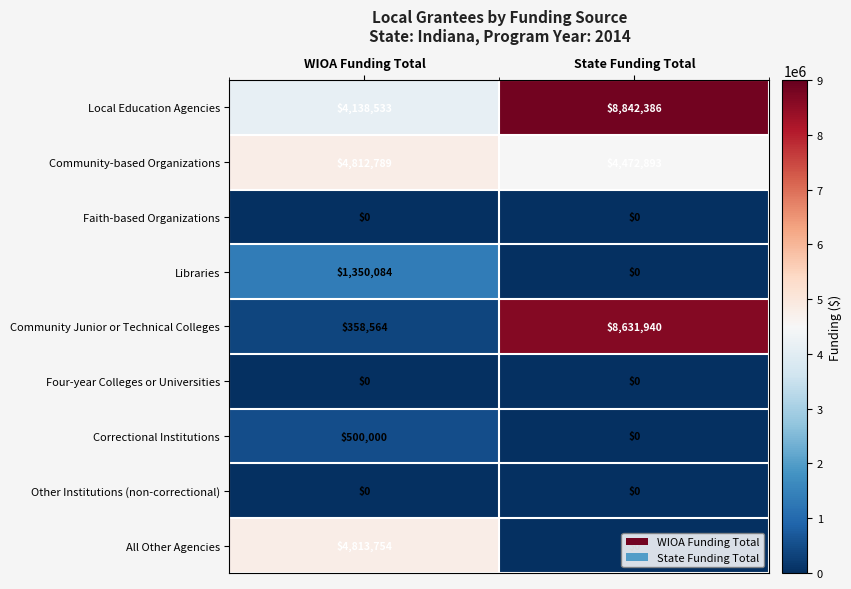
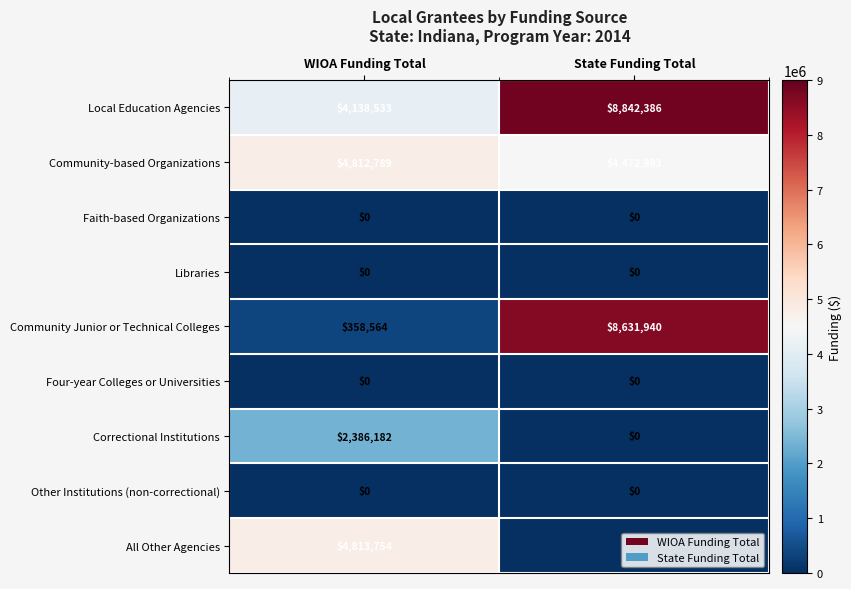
  {
    "Local Education Agencies": {
      "State Funding Total": "$8,842,386"
    },
    "Faith-based Organizations": {
      "WIOA Funding Total": "$0",
      "State Funding Total": "$0"
    },
    "Libraries": {
-     "WIOA Funding Total": "$1,350,084",
+     "WIOA Funding Total": "$0",
      "State Funding Total": "$0"
    },
    "Community Junior or Technical Colleges": {
      "WIOA Funding Total": "$358,564",
      "State Funding Total": "$8,631,940"
    },
    "Four-year Colleges or Universities": {
      "WIOA Funding Total": "$0",
      "State Funding Total": "$0"
    },
    "Correctional Institutions": {
-     "WIOA Funding Total": "$500,000",
+     "WIOA Funding Total": "$2,386,182",
      "State Funding Total": "$0"
    },
    "Other Institutions (non-correctional)": {
      "WIOA Funding Total": "$0",
      "State Funding Total": "$0"
    }
  }
